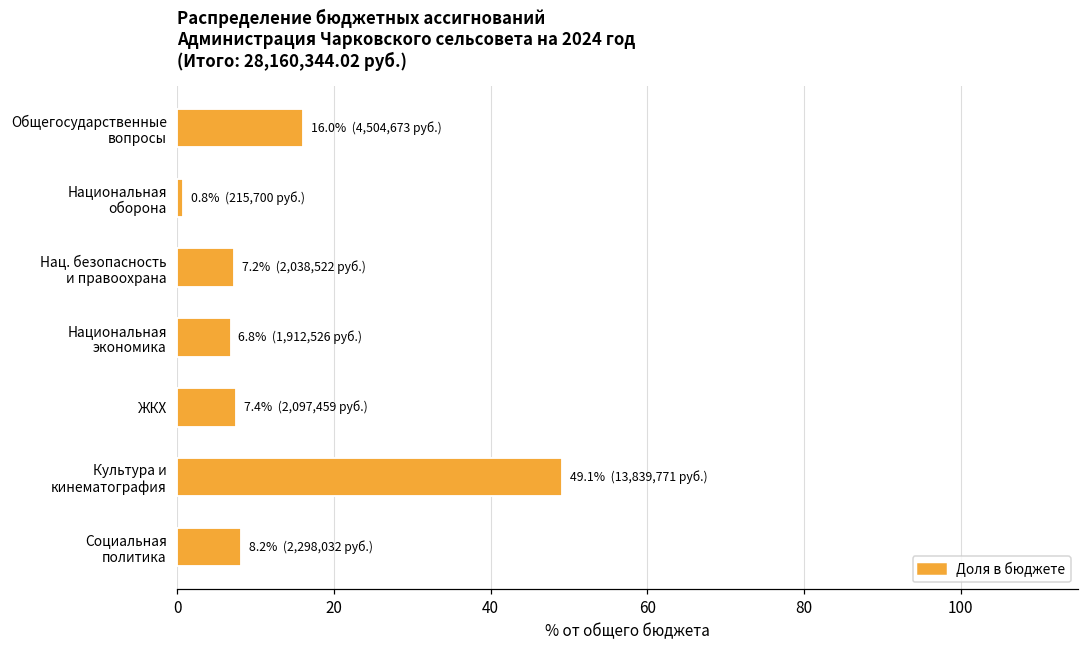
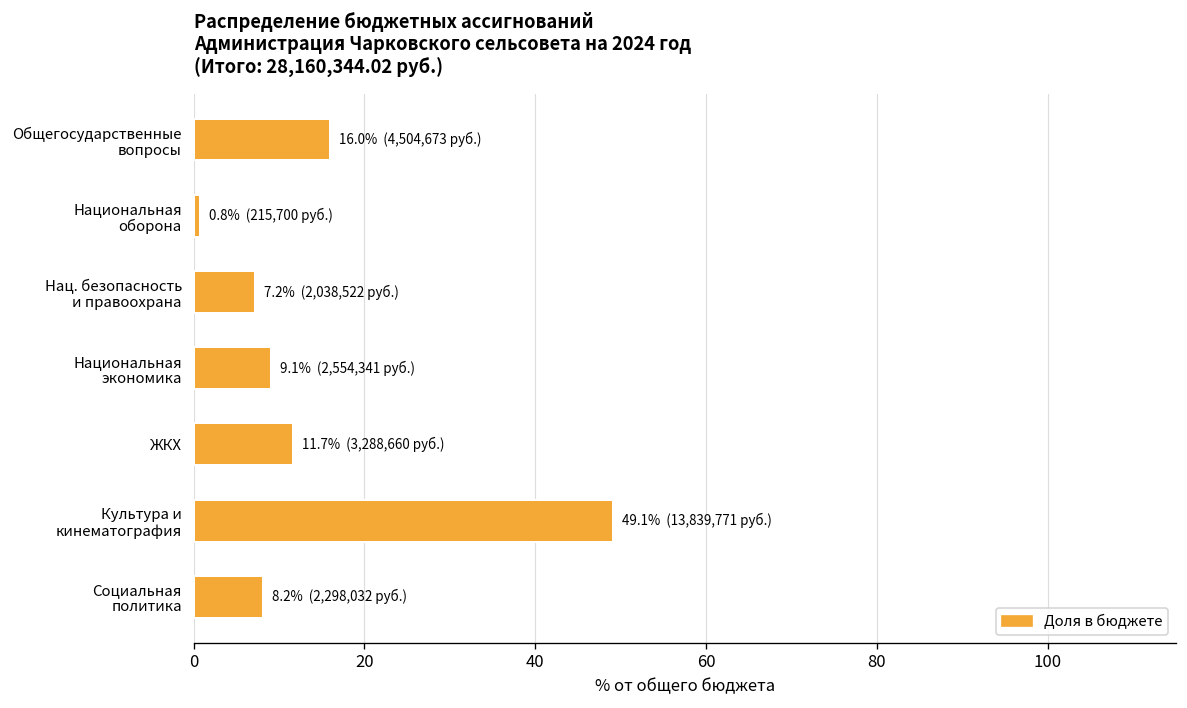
  {
    "Общегосударственные вопросы": "16.0%",
    "Национальная оборона": "0.8%",
    "Нац. безопасность и правоохрана": "7.2%",
-   "Национальная экономика": "6.8% (1,912,526 руб.)",
-   "ЖКХ": "7.4% (2,097,459 руб.)",
+   "Национальная экономика": "9.1% (2,554,341 руб.)",
+   "ЖКХ": "11.7% (3,288,660 руб.)",
    "Культура и кинематография": "49.1%",
    "Социальная политика": "8.2%"
  }
